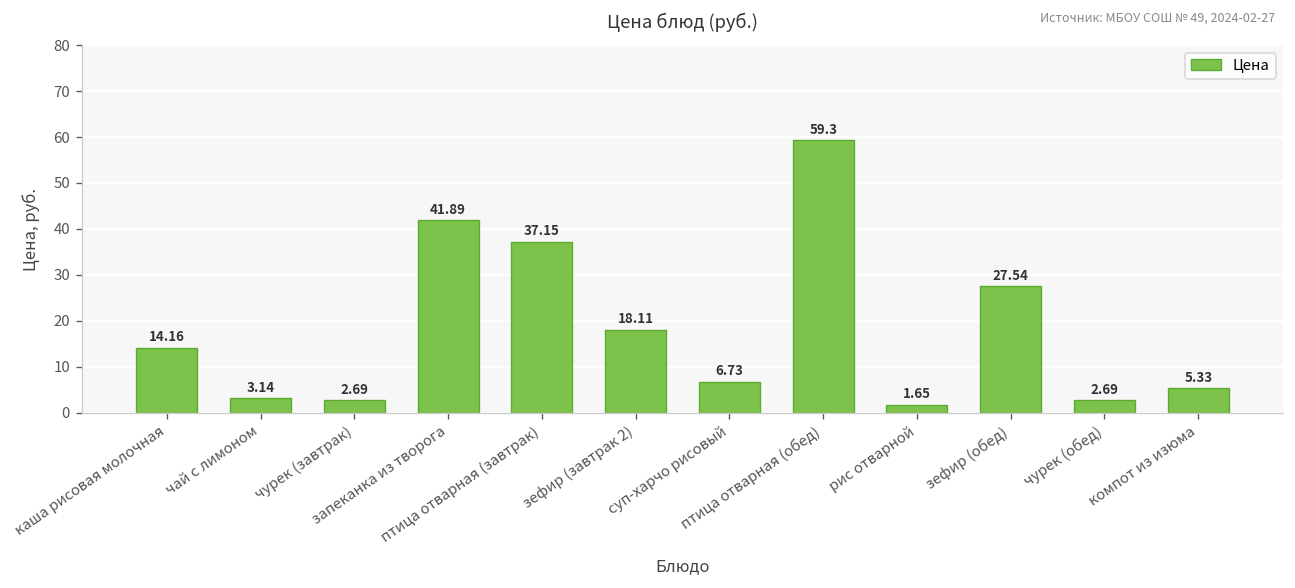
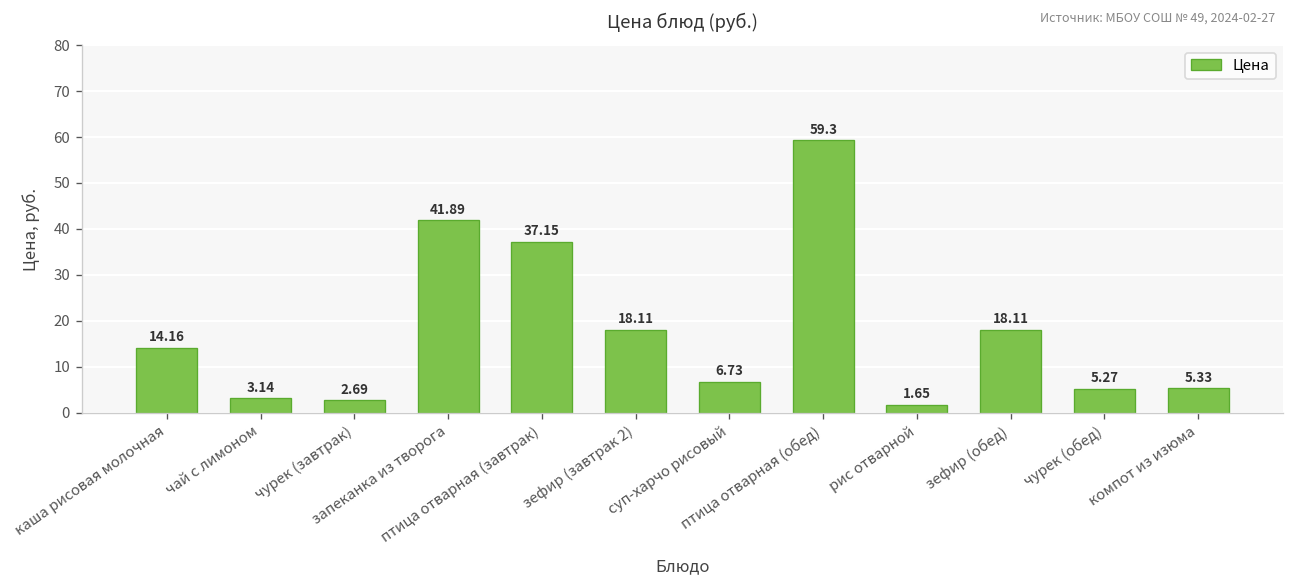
  {
    "каша рисовая молочная": 14.16,
    "чай с лимоном": 3.14,
    "чурек (завтрак)": 2.69,
    "запеканка из творога": 41.89,
    "птица отварная (завтрак)": 37.15,
    "зефир (завтрак 2)": 18.11,
    "суп-харчо рисовый": 6.73,
    "птица отварная (обед)": 59.3,
    "рис отварной": 1.65,
-   "зефир (обед)": 27.54,
-   "чурек (обед)": 2.69,
+   "зефир (обед)": 18.11,
+   "чурек (обед)": 5.27,
    "компот из изюма": 5.33
  }
